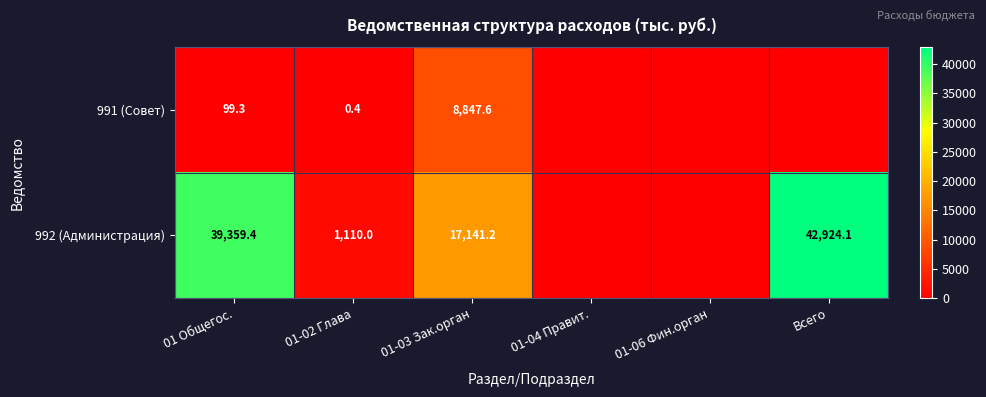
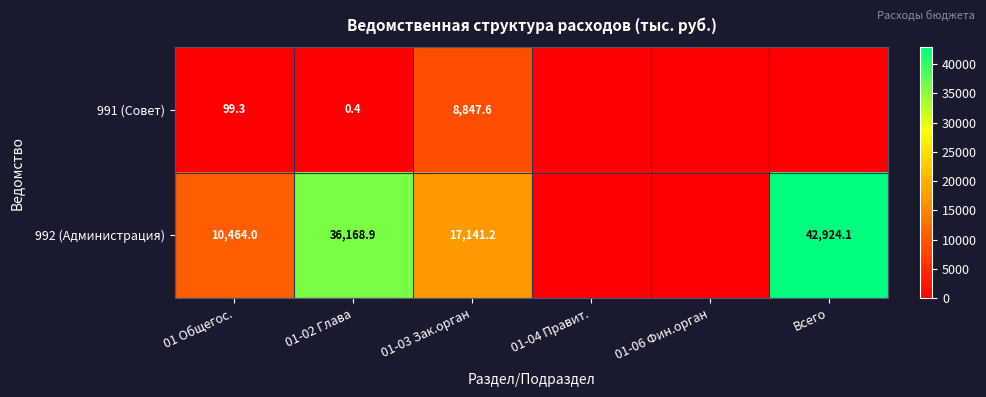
  {
    "991 (Совет)": {
      "01 Общегос.": "99.3",
      "01-02 Глава": "0.4",
      "01-03 Зак.орган": "8,847.6"
    },
    "992 (Администрация)": {
-     "01 Общегос.": "39,359.4",
-     "01-02 Глава": "1,110.0",
+     "01 Общегос.": "10,464.0",
+     "01-02 Глава": "36,168.9",
      "01-03 Зак.орган": "17,141.2",
      "Всего": "42,924.1"
    }
  }
